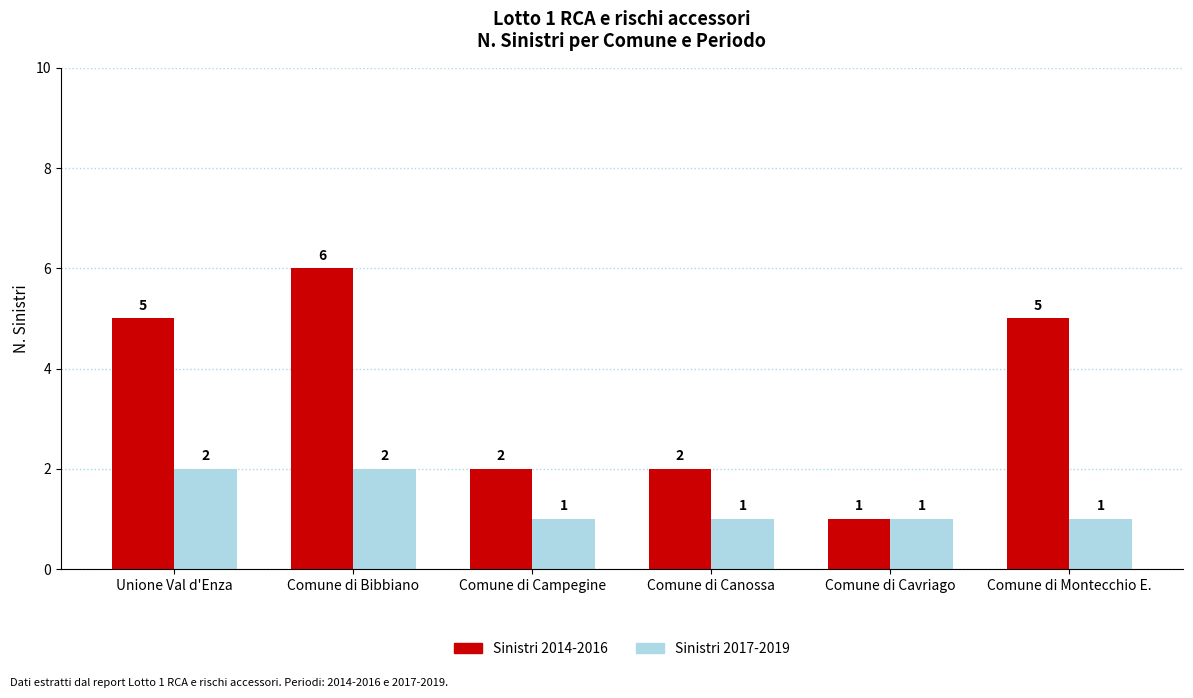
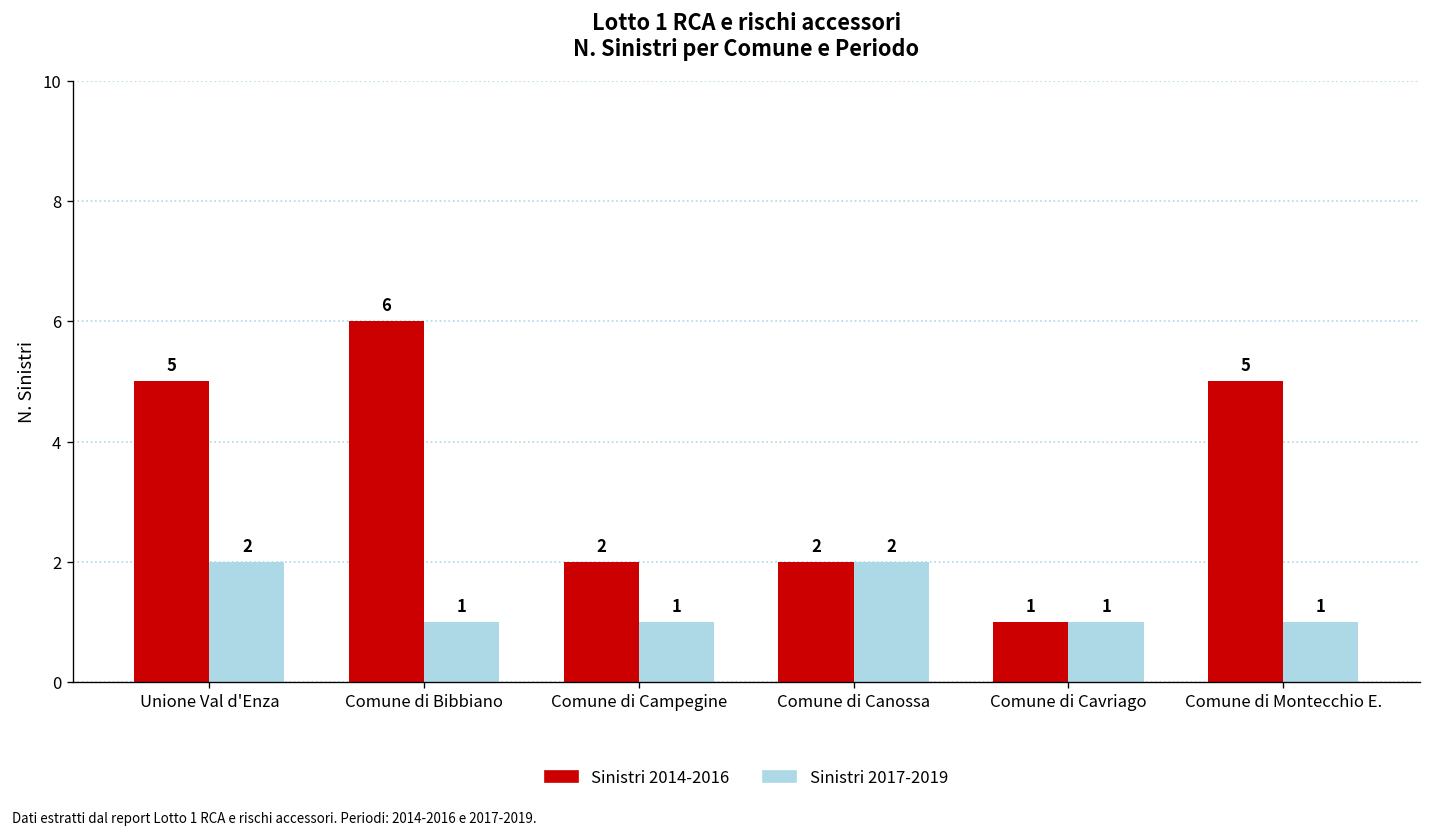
  {
    "Sinistri 2014-2016": {
      "Unione Val d'Enza": 5,
      "Comune di Bibbiano": 6,
      "Comune di Campegine": 2,
      "Comune di Canossa": 2,
      "Comune di Cavriago": 1,
      "Comune di Montecchio E.": 5
    },
    "Sinistri 2017-2019": {
      "Unione Val d'Enza": 2,
-     "Comune di Bibbiano": 2,
+     "Comune di Bibbiano": 1,
      "Comune di Campegine": 1,
-     "Comune di Canossa": 1,
+     "Comune di Canossa": 2,
      "Comune di Cavriago": 1,
      "Comune di Montecchio E.": 1
    }
  }
